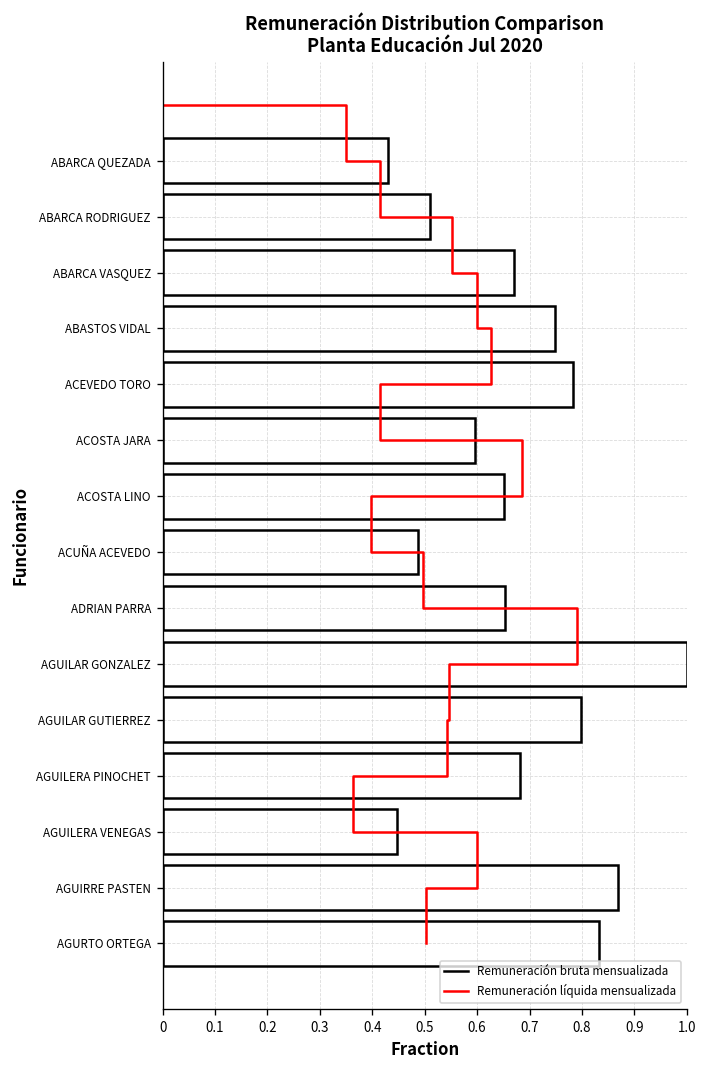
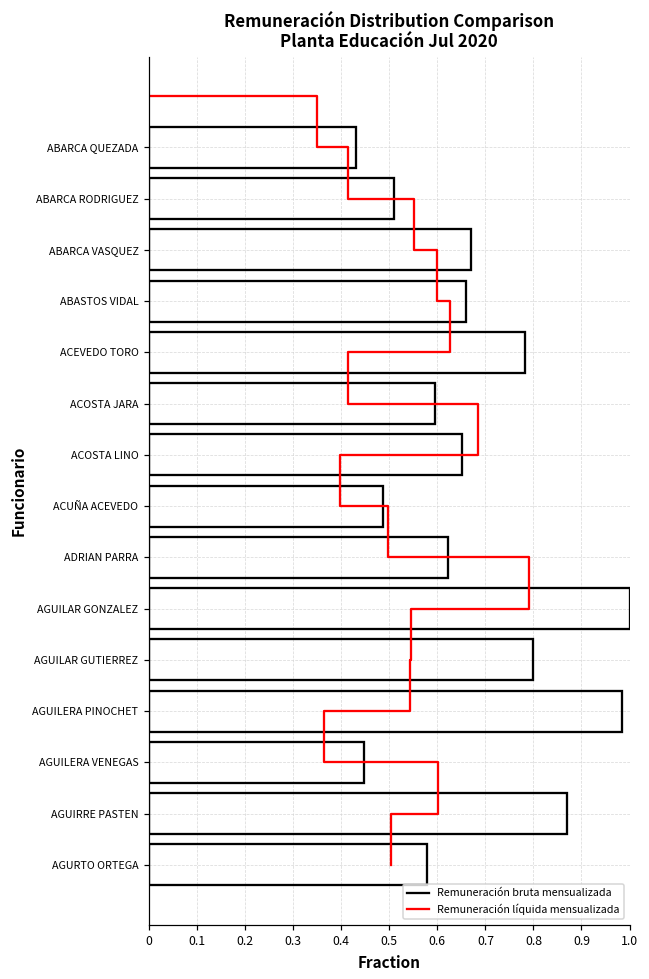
  {
    "Remuneración bruta mensualizada": {
      "ABARCA QUEZADA": 0.43,
      "ABARCA RODRIGUEZ": 0.51,
      "ABARCA VASQUEZ": 0.67,
-     "ABASTOS VIDAL": 0.75,
+     "ABASTOS VIDAL": 0.66,
      "ACEVEDO TORO": 0.78,
      "ACOSTA JARA": 0.60,
      "ACOSTA LINO": 0.65,
      "ACUÑA ACEVEDO": 0.49,
-     "ADRIAN PARRA": 0.65,
+     "ADRIAN PARRA": 0.62,
      "AGUILAR GONZALEZ": 1.00,
      "AGUILAR GUTIERREZ": 0.80,
-     "AGUILERA PINOCHET": 0.68,
+     "AGUILERA PINOCHET": 0.98,
      "AGUILERA VENEGAS": 0.45,
      "AGUIRRE PASTEN": 0.87,
-     "AGURTO ORTEGA": 0.83
+     "AGURTO ORTEGA": 0.58
    }
  }
